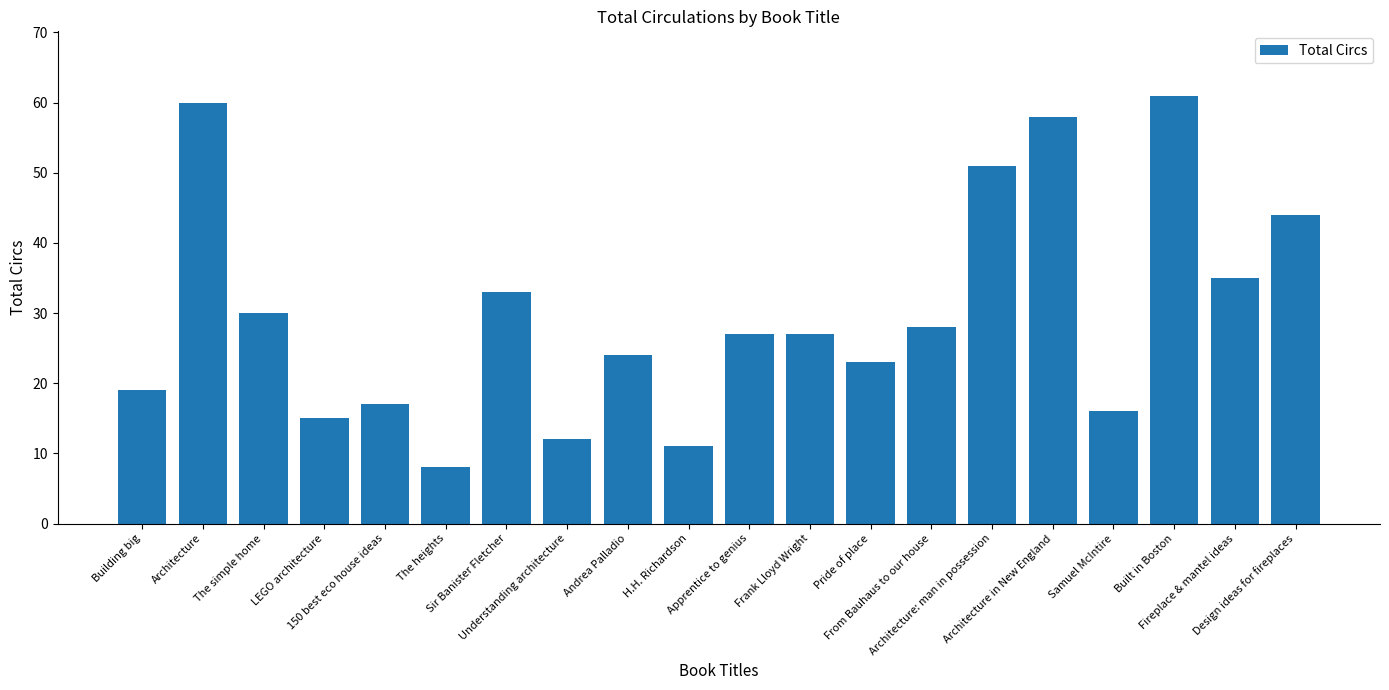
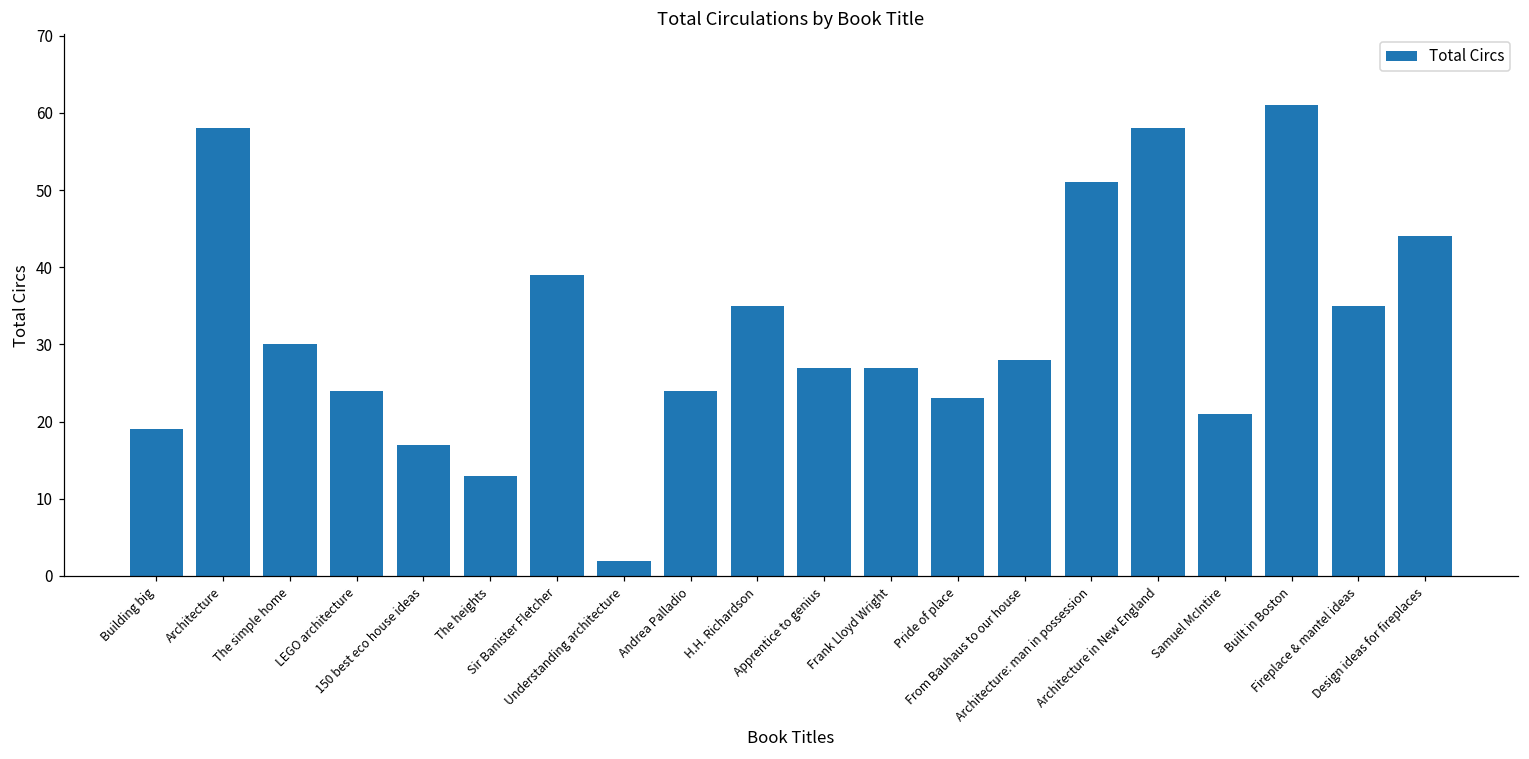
  {
    "Building big": 19,
-   "Architecture": 60,
+   "Architecture": 58,
    "The simple home": 30,
-   "LEGO architecture": 15,
+   "LEGO architecture": 24,
    "150 best eco house ideas": 17,
-   "The heights": 8,
-   "Sir Banister Fletcher": 33,
-   "Understanding architecture": 12,
+   "The heights": 13,
+   "Sir Banister Fletcher": 39,
+   "Understanding architecture": 2,
    "Andrea Palladio": 24,
-   "H.H. Richardson": 11,
+   "H.H. Richardson": 35,
    "Apprentice to genius": 27,
    "Frank Lloyd Wright": 27,
    "Pride of place": 23,
    "From Bauhaus to our house": 28,
    "Architecture: man in possession": 51,
    "Architecture in New England": 58,
-   "Samuel McIntire": 16,
+   "Samuel McIntire": 21,
    "Built in Boston": 61,
    "Fireplace & mantel ideas": 35,
    "Design ideas for fireplaces": 44
  }
